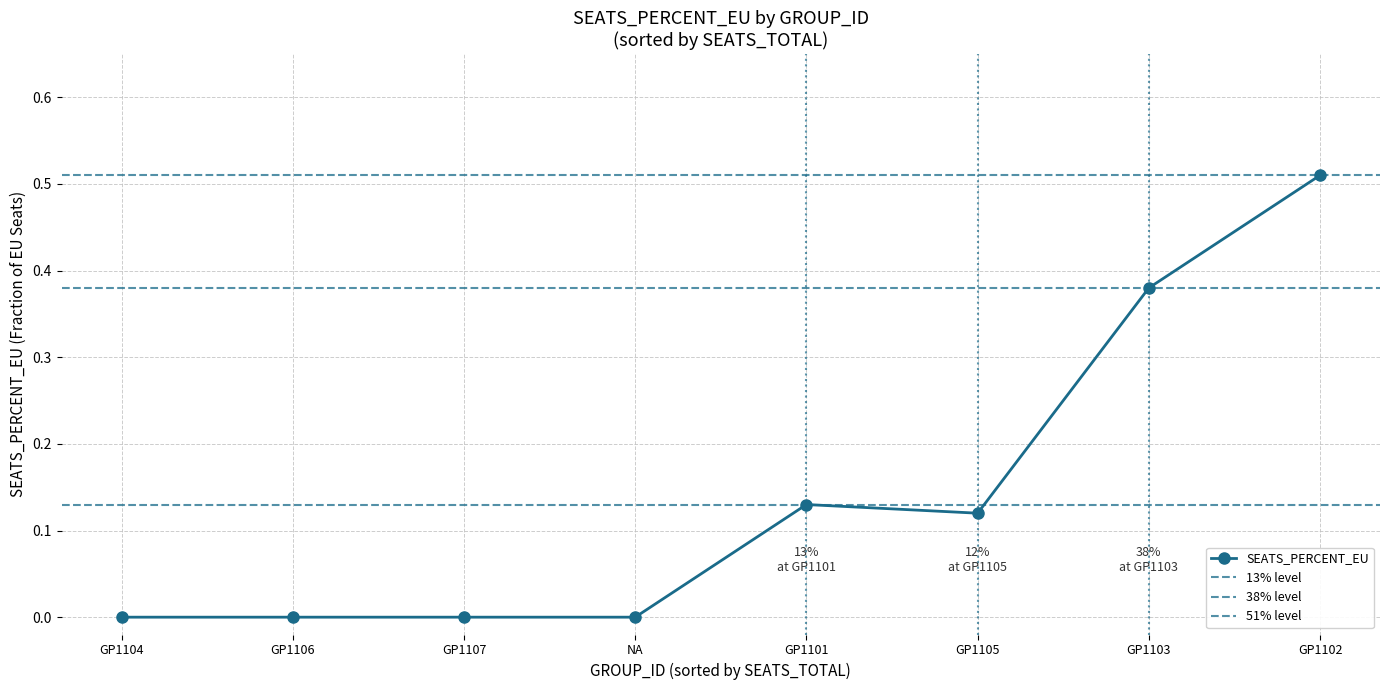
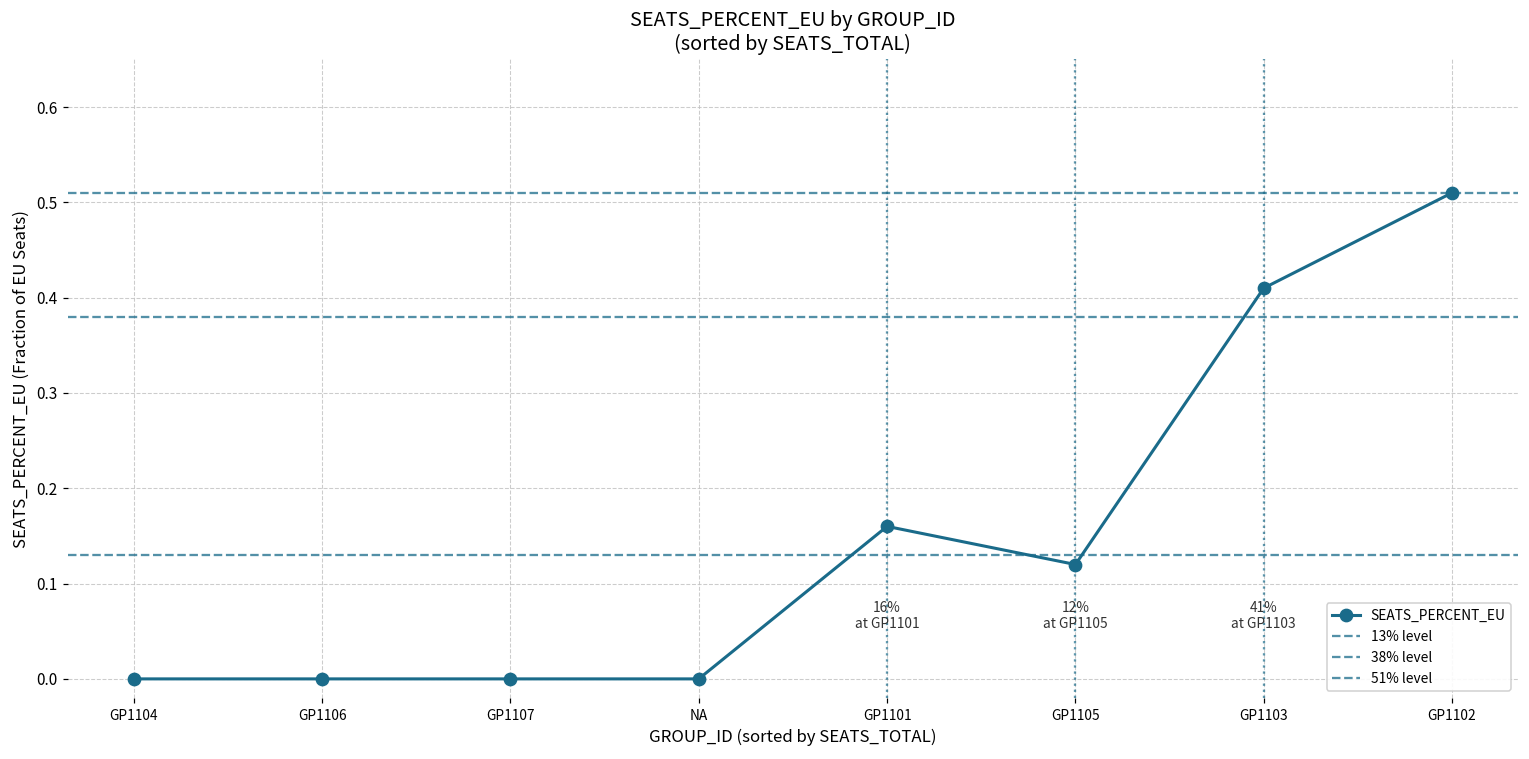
  {
-   "GP1101": "13%",
-   "GP1103": "38%"
+   "GP1101": "16%",
+   "GP1103": "41%"
  }
